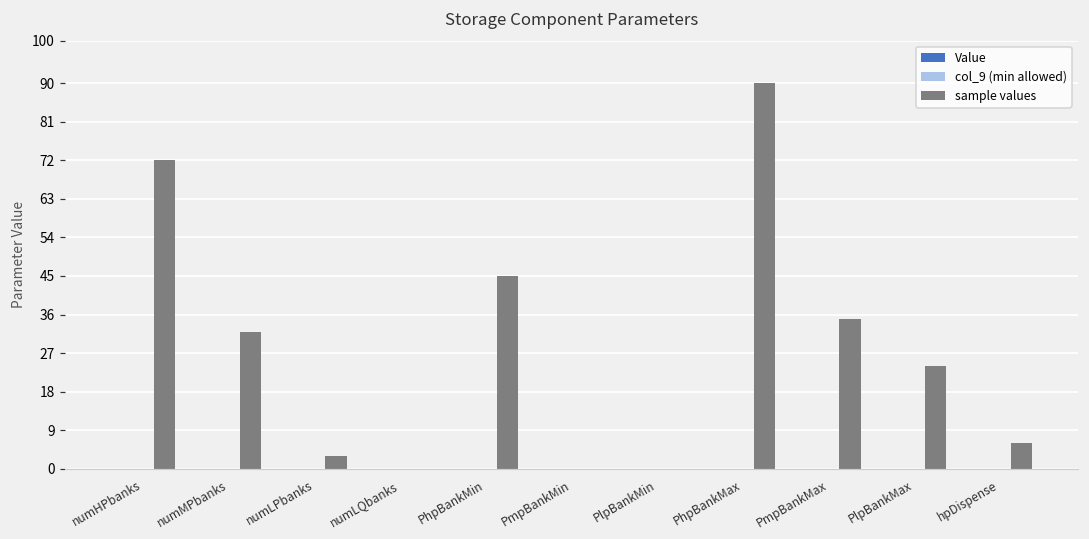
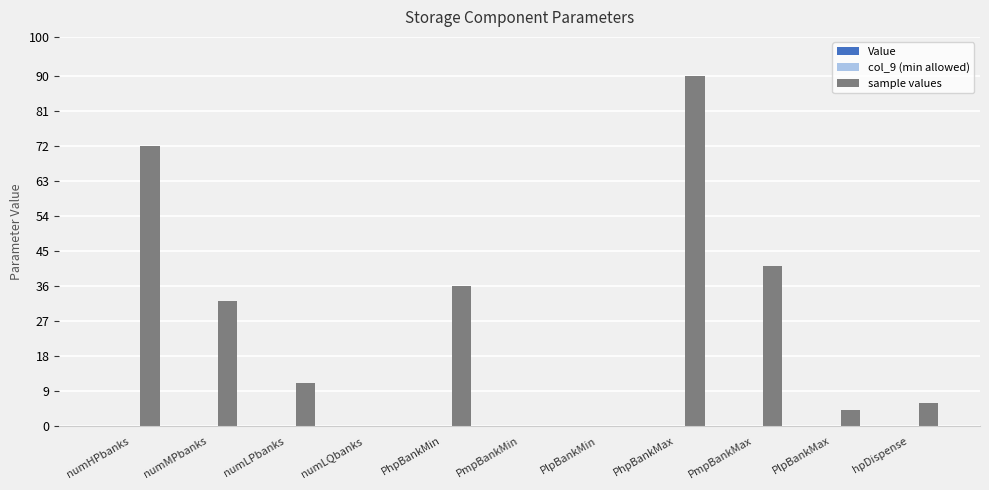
  {
    "Value": {
      "numHPbanks": 0,
      "numMPbanks": 0,
      "numLPbanks": 0,
      "numLQbanks": 0,
      "PhpBankMin": 0,
      "PmpBankMin": 0,
      "PlpBankMin": 0,
      "PhpBankMax": 0,
      "PmpBankMax": 0,
      "PlpBankMax": 0,
      "hpDispense": 0
    },
    "col_9 (min allowed)": {
      "numHPbanks": 0,
      "numMPbanks": 0,
      "numLPbanks": 0,
      "numLQbanks": 0,
      "PhpBankMin": 0,
      "PmpBankMin": 0,
      "PlpBankMin": 0,
      "PhpBankMax": 0,
      "PmpBankMax": 0,
      "PlpBankMax": 0,
      "hpDispense": 0
    },
    "sample values": {
      "numHPbanks": 72,
      "numMPbanks": 32,
-     "numLPbanks": 3,
+     "numLPbanks": 11,
      "numLQbanks": 0,
-     "PhpBankMin": 45,
+     "PhpBankMin": 36,
      "PmpBankMin": 0,
      "PlpBankMin": 0,
      "PhpBankMax": 90,
-     "PmpBankMax": 35,
-     "PlpBankMax": 24,
+     "PmpBankMax": 41,
+     "PlpBankMax": 4,
      "hpDispense": 6
    }
  }
